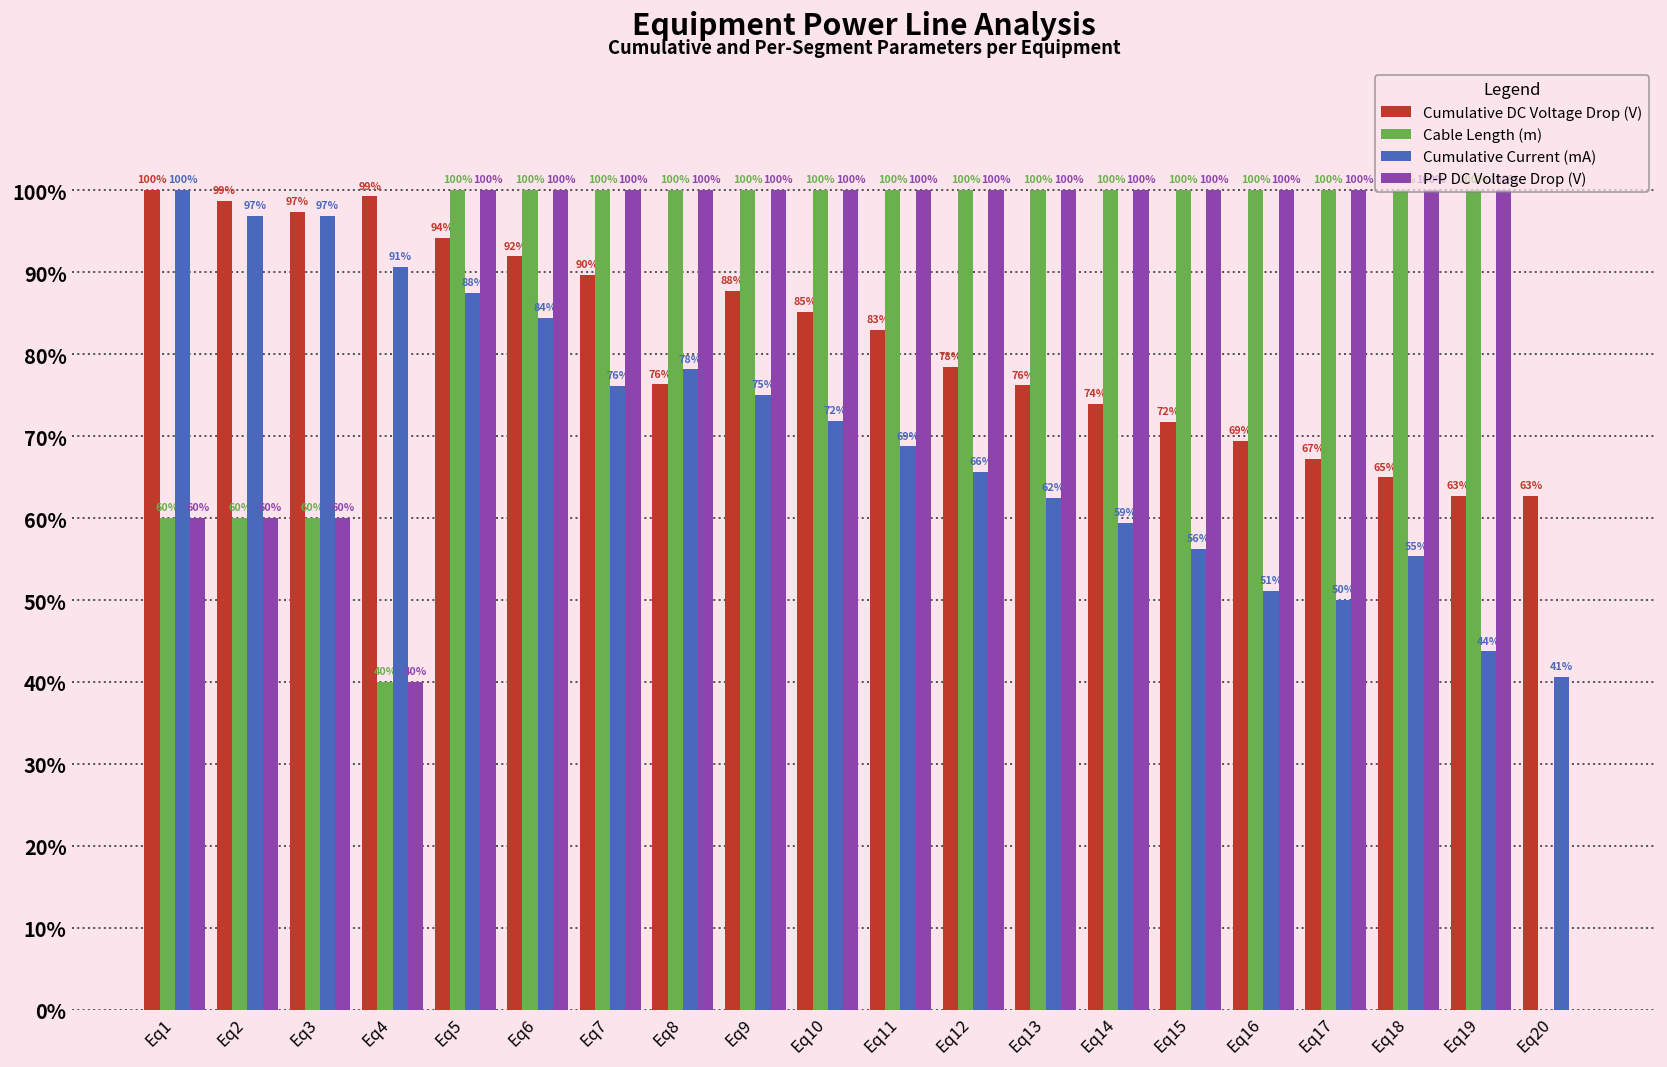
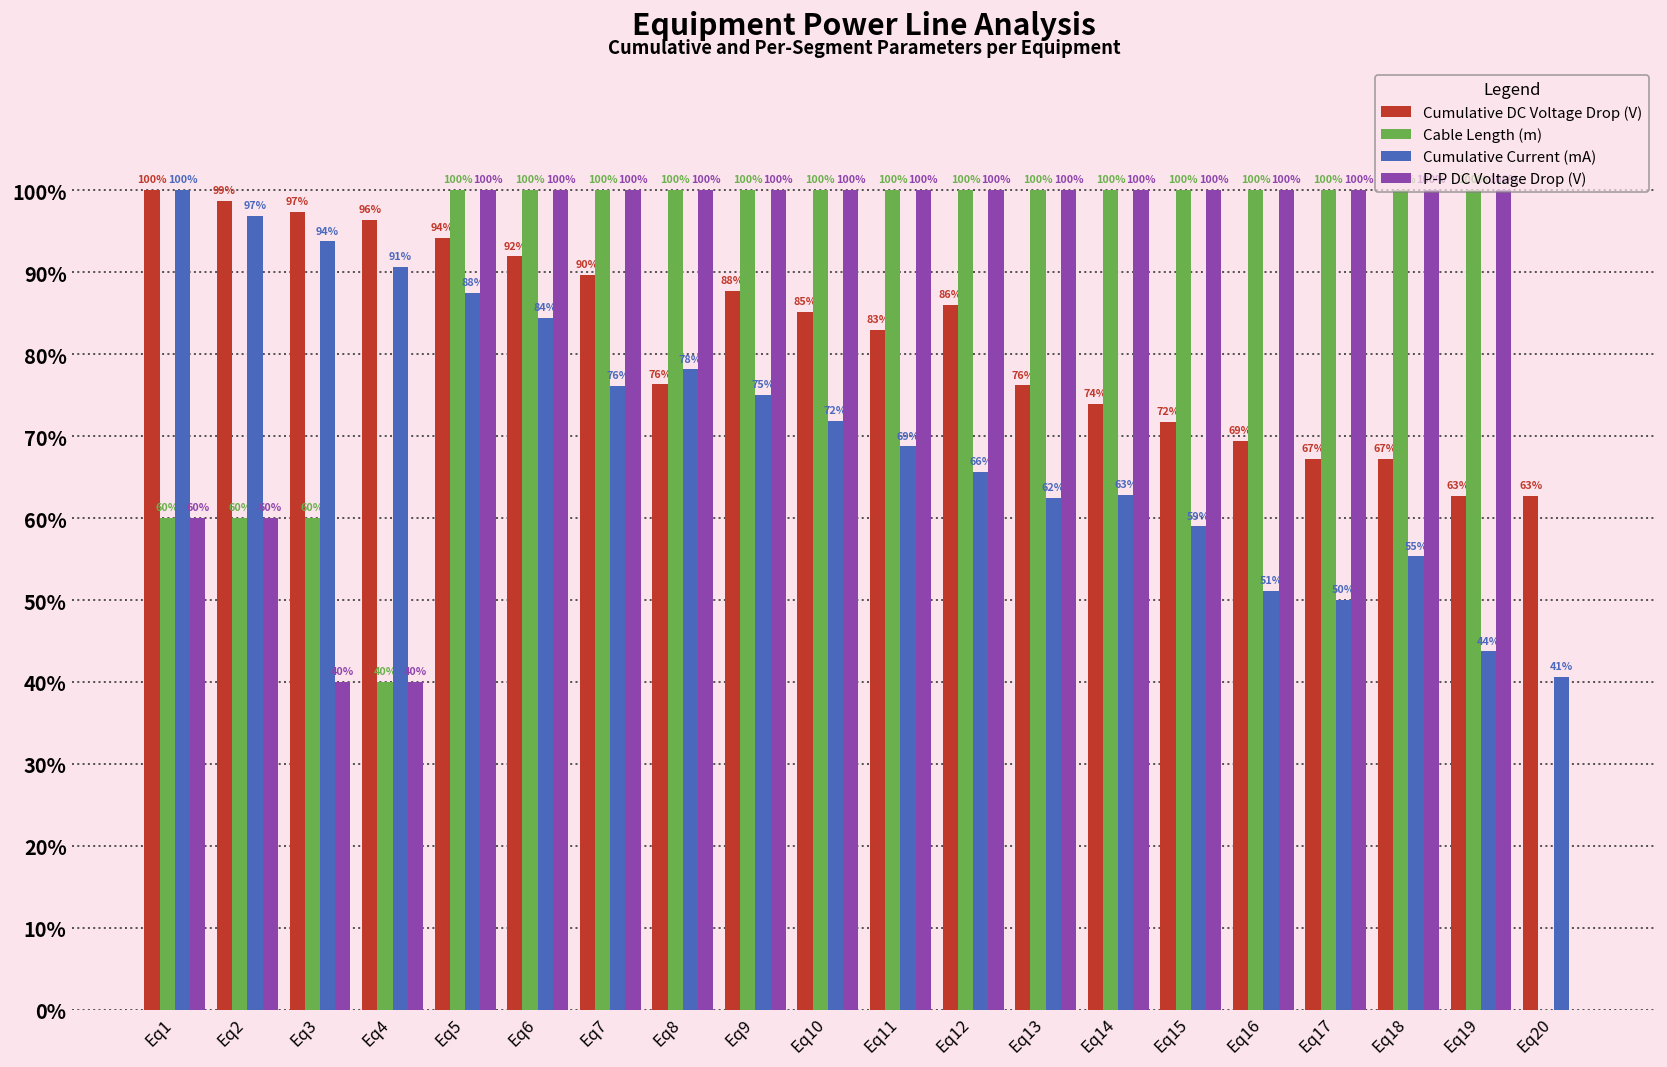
  {
    "Cumulative DC Voltage Drop (V)": {
      "Eq1": "100%",
      "Eq2": "99%",
      "Eq3": "97%",
-     "Eq4": "99%",
+     "Eq4": "96%",
      "Eq5": "94%",
      "Eq6": "92%",
      "Eq7": "90%",
      "Eq8": "76%",
      "Eq9": "88%",
      "Eq10": "85%",
      "Eq11": "83%",
-     "Eq12": "78%",
+     "Eq12": "86%",
      "Eq13": "76%",
      "Eq14": "74%",
      "Eq15": "72%",
      "Eq16": "69%",
      "Eq17": "67%",
-     "Eq18": "65%",
+     "Eq18": "67%",
      "Eq19": "63%",
      "Eq20": "63%"
    },
    "Cable Length (m)": {
      "Eq1": "60%",
      "Eq2": "60%",
      "Eq3": "60%",
      "Eq4": "40%",
      "Eq5": "100%",
      "Eq6": "100%",
      "Eq7": "100%",
      "Eq8": "100%",
      "Eq9": "100%",
      "Eq10": "100%",
      "Eq11": "100%",
      "Eq12": "100%",
      "Eq13": "100%",
      "Eq14": "100%",
      "Eq15": "100%",
      "Eq16": "100%",
      "Eq17": "100%"
    },
    "Cumulative Current (mA)": {
      "Eq1": "100%",
      "Eq2": "97%",
-     "Eq3": "97%",
+     "Eq3": "94%",
      "Eq4": "91%",
      "Eq5": "88%",
      "Eq6": "84%",
      "Eq7": "76%",
      "Eq8": "78%",
      "Eq9": "75%",
      "Eq10": "72%",
      "Eq11": "69%",
      "Eq12": "66%",
      "Eq13": "62%",
-     "Eq14": "59%",
-     "Eq15": "56%",
+     "Eq14": "63%",
+     "Eq15": "59%",
      "Eq16": "51%",
      "Eq17": "50%",
      "Eq18": "55%",
      "Eq19": "44%",
      "Eq20": "41%"
    },
    "P-P DC Voltage Drop (V)": {
      "Eq1": "60%",
      "Eq2": "60%",
-     "Eq3": "60%",
+     "Eq3": "40%",
      "Eq4": "40%",
      "Eq5": "100%",
      "Eq6": "100%",
      "Eq7": "100%",
      "Eq8": "100%",
      "Eq9": "100%",
      "Eq10": "100%",
      "Eq11": "100%",
      "Eq12": "100%",
      "Eq13": "100%",
      "Eq14": "100%",
      "Eq15": "100%",
      "Eq16": "100%",
      "Eq17": "100%"
    }
  }
